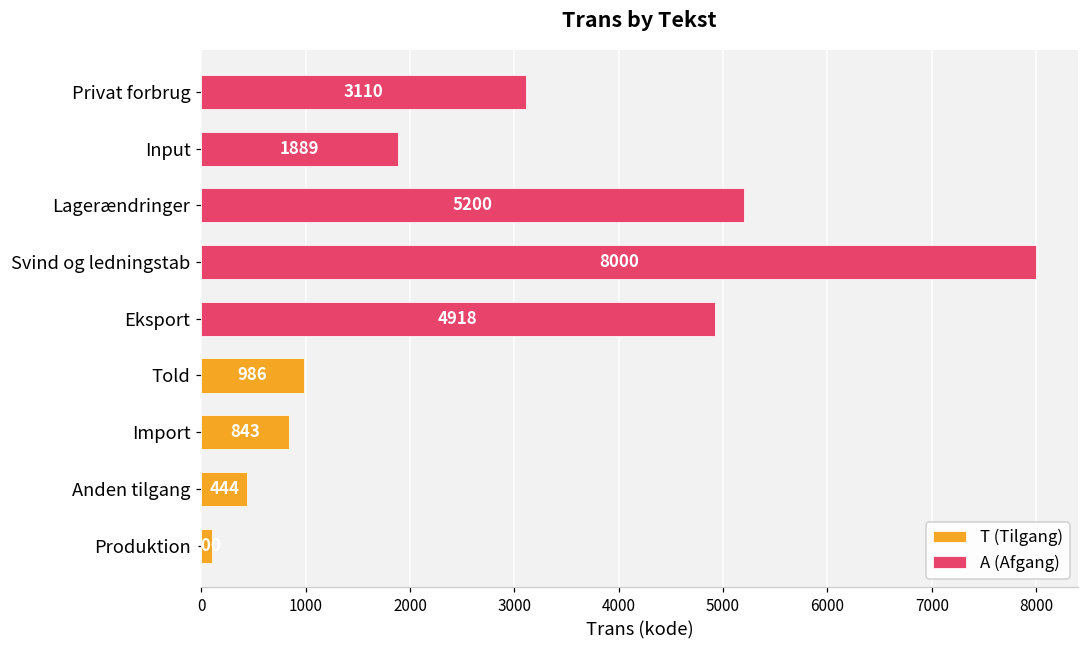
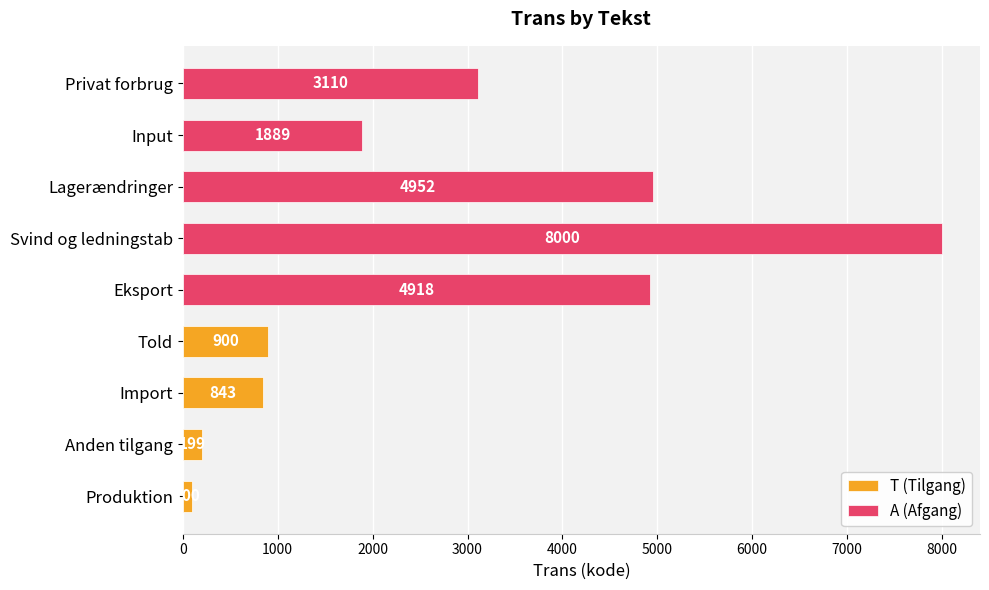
  {
    "T (Tilgang)": {
-     "Told": 986,
+     "Told": 900,
      "Import": 843,
-     "Anden tilgang": 444
+     "Anden tilgang": 199
    },
    "A (Afgang)": {
      "Privat forbrug": 3110,
      "Input": 1889,
-     "Lagerændringer": 5200,
+     "Lagerændringer": 4952,
      "Svind og ledningstab": 8000,
      "Eksport": 4918
    }
  }
